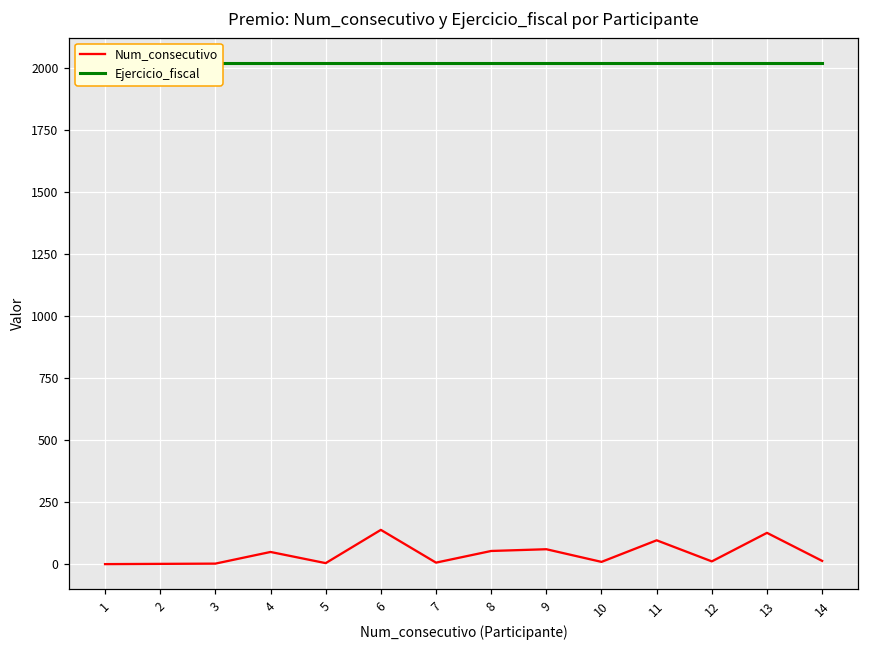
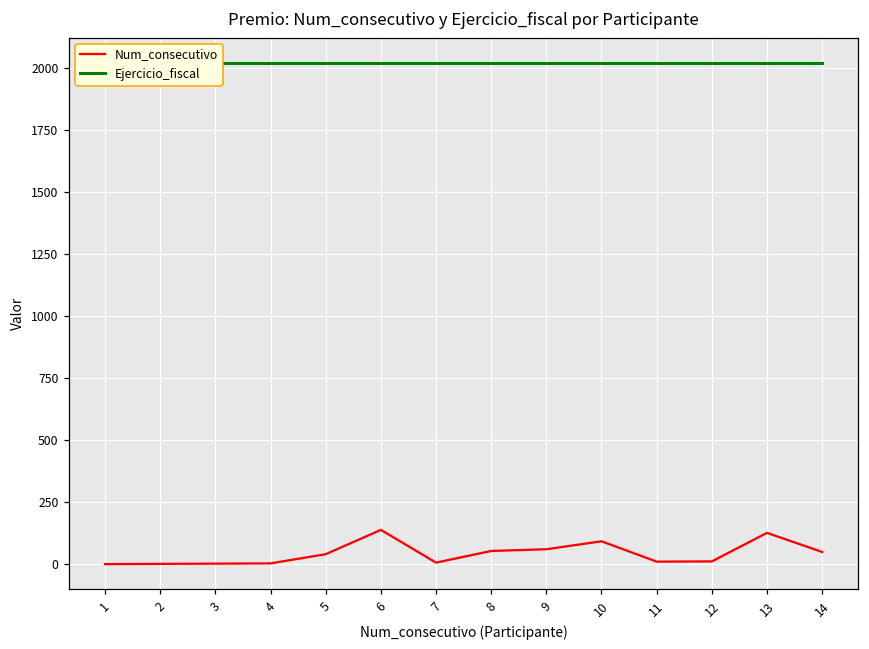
  {
    "Num_consecutivo": {
      "1": 0,
      "2": 0,
      "3": 0,
-     "4": 50,
-     "5": 10,
+     "4": 0,
+     "5": 40,
      "6": 140,
      "7": 10,
      "8": 50,
      "9": 60,
-     "10": 10,
-     "11": 100,
+     "10": 90,
+     "11": 10,
      "12": 10,
      "13": 130,
-     "14": 10
+     "14": 50
    },
    "Ejercicio_fiscal": {
      "4": 2020,
      "5": 2020,
      "6": 2020,
      "7": 2020,
      "8": 2020,
      "9": 2020,
      "10": 2020,
      "11": 2020,
      "12": 2020,
      "13": 2020,
      "14": 2020
    }
  }
